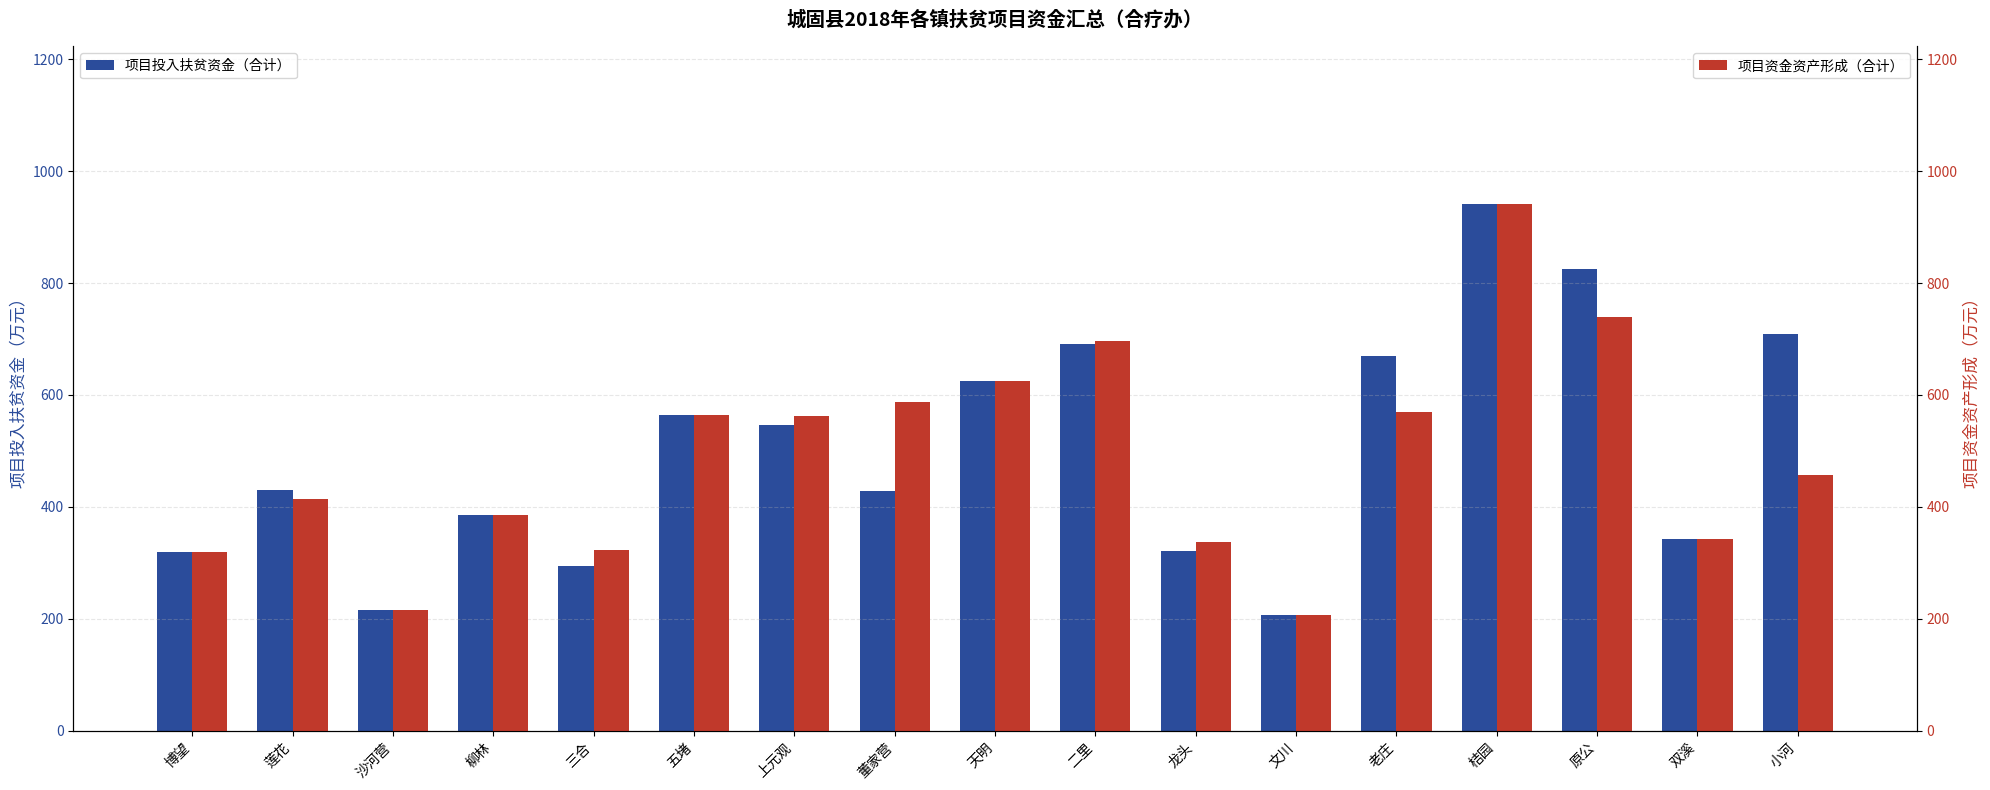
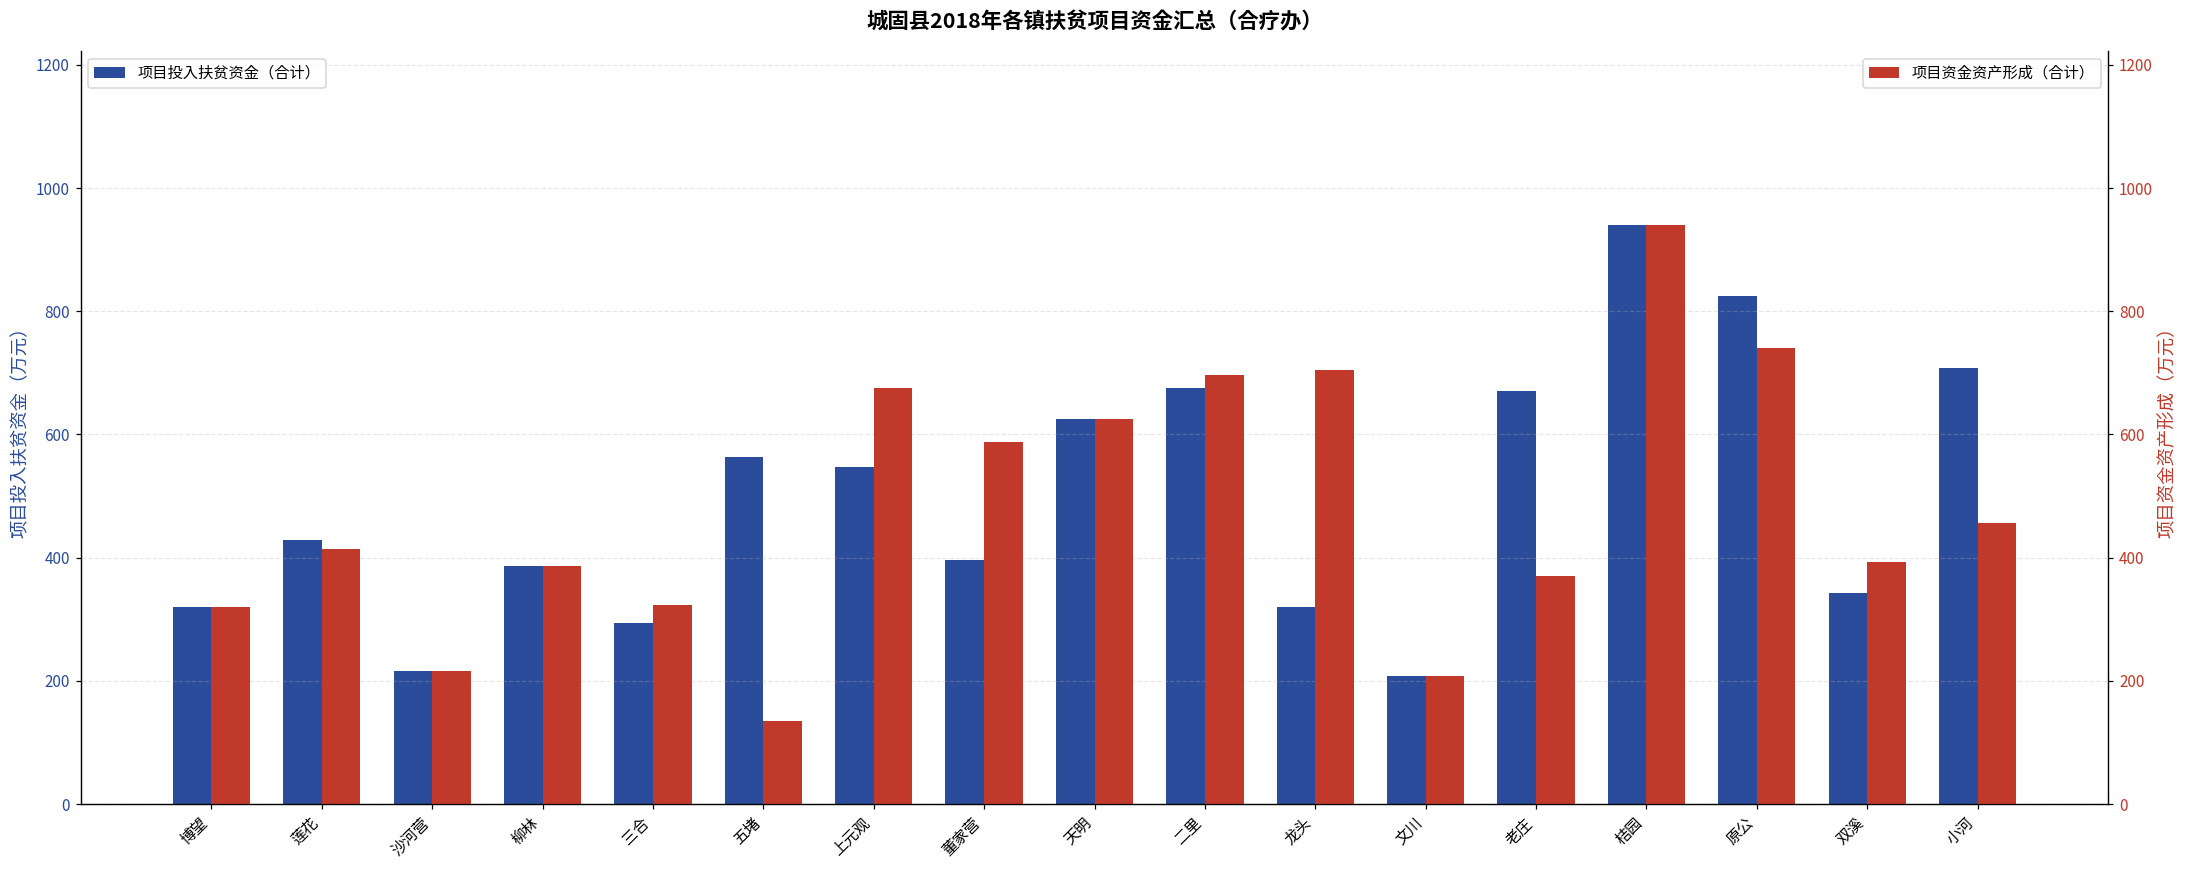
  {
    "项目投入扶贫资金（合计）": {
      "博望": 320,
      "莲花": 430,
      "沙河营": 220,
      "柳林": 390,
      "三合": 290,
      "五堵": 560,
      "上元观": 550,
-     "董家营": 430,
+     "董家营": 400,
      "天明": 630,
-     "二里": 690,
+     "二里": 680,
      "龙头": 320,
      "文川": 210,
      "老庄": 670,
      "桔园": 940,
      "原公": 830,
      "双溪": 340,
      "小河": 710
    },
    "项目资金资产形成（合计）": {
      "博望": 320,
      "莲花": 410,
      "沙河营": 220,
      "柳林": 390,
      "三合": 320,
-     "五堵": 560,
-     "上元观": 560,
+     "五堵": 130,
+     "上元观": 680,
      "董家营": 590,
      "天明": 630,
      "二里": 700,
-     "龙头": 340,
+     "龙头": 700,
      "文川": 210,
-     "老庄": 570,
+     "老庄": 370,
      "桔园": 940,
      "原公": 740,
-     "双溪": 340,
+     "双溪": 390,
      "小河": 460
    }
  }
